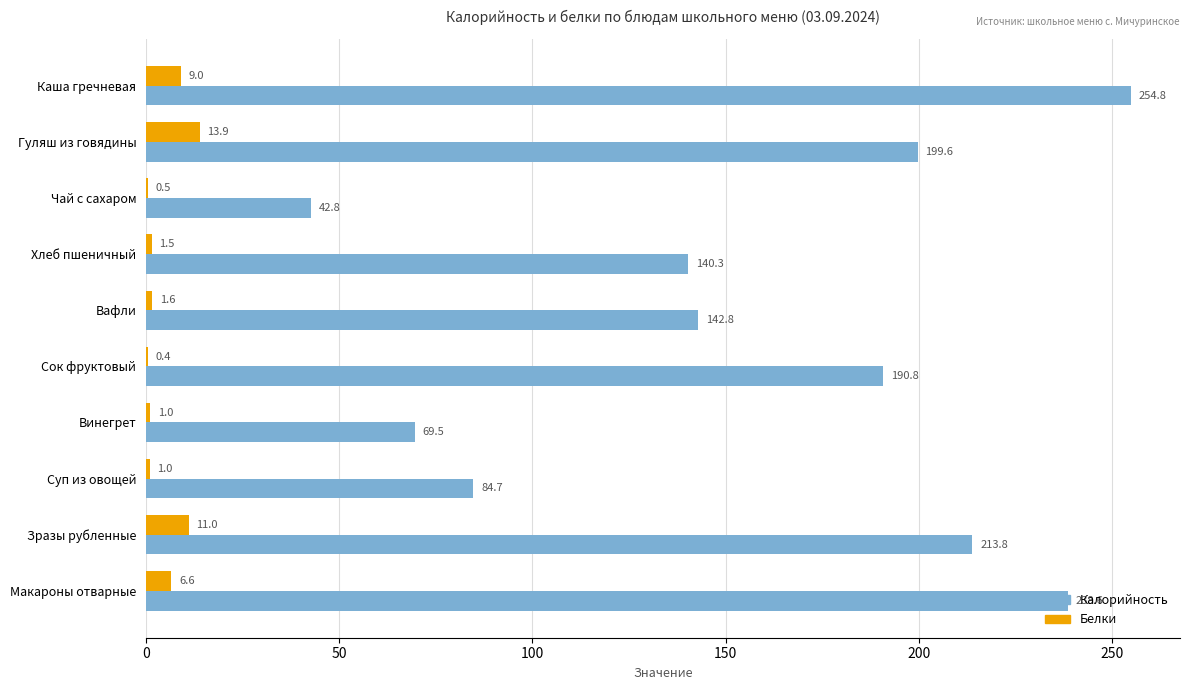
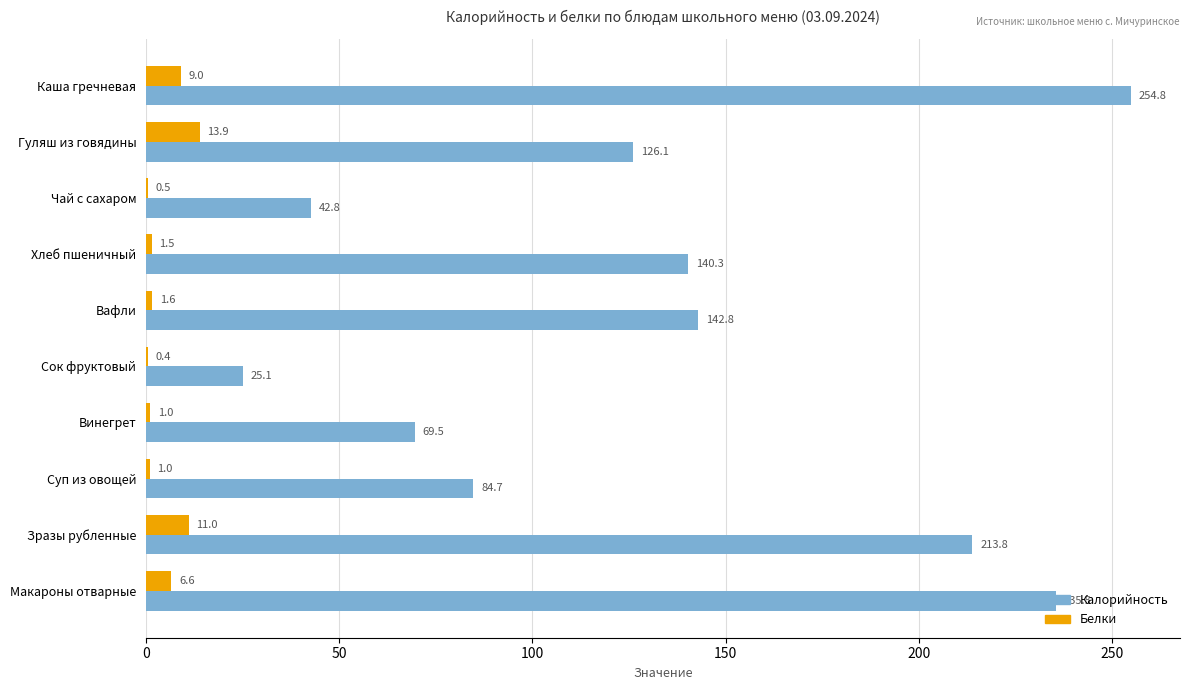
  {
    "Калорийность": {
      "Каша гречневая": 254.8,
-     "Гуляш из говядины": 199.6,
+     "Гуляш из говядины": 126.1,
      "Чай с сахаром": 42.8,
      "Хлеб пшеничный": 140.3,
      "Вафли": 142.8,
-     "Сок фруктовый": 190.8,
+     "Сок фруктовый": 25.1,
      "Винегрет": 69.5,
      "Суп из овощей": 84.7,
      "Зразы рубленные": 213.8,
-     "Макароны отварные": 238.6
+     "Макароны отварные": 235.5
    },
    "Белки": {
      "Каша гречневая": 9.0,
      "Гуляш из говядины": 13.9,
      "Чай с сахаром": 0.5,
      "Хлеб пшеничный": 1.5,
      "Вафли": 1.6,
      "Сок фруктовый": 0.4,
      "Винегрет": 1.0,
      "Суп из овощей": 1.0,
      "Зразы рубленные": 11.0,
      "Макароны отварные": 6.6
    }
  }
